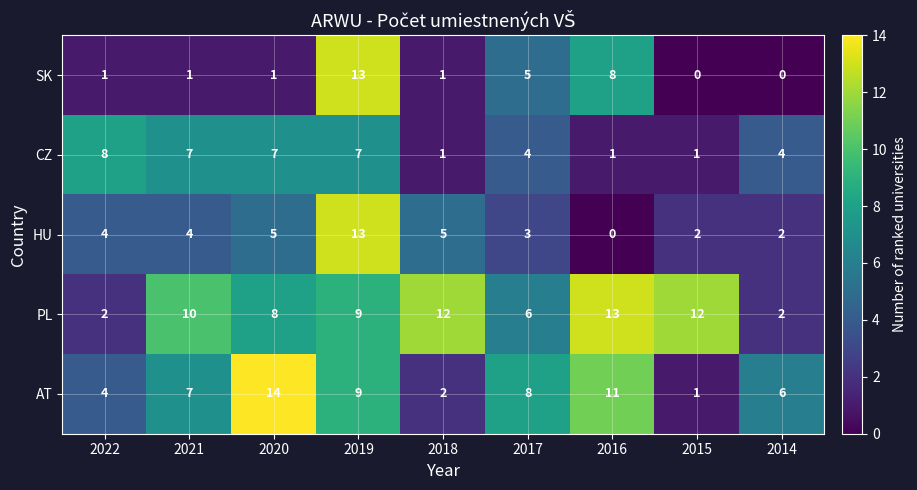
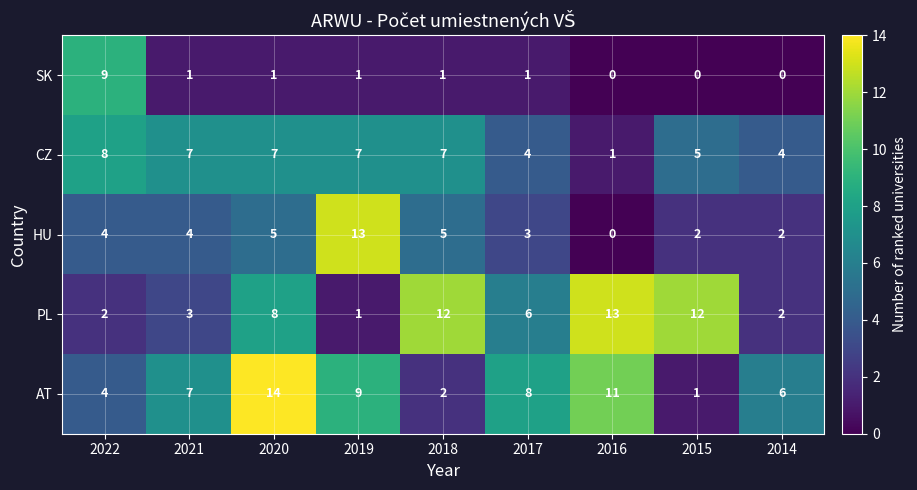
  {
    "SK": {
-     "2022": 1,
+     "2022": 9,
      "2021": 1,
      "2020": 1,
-     "2019": 13,
+     "2019": 1,
      "2018": 1,
-     "2017": 5,
-     "2016": 8,
+     "2017": 1,
+     "2016": 0,
      "2015": 0,
      "2014": 0
    },
    "CZ": {
      "2022": 8,
      "2021": 7,
      "2020": 7,
      "2019": 7,
-     "2018": 1,
+     "2018": 7,
      "2017": 4,
      "2016": 1,
-     "2015": 1,
+     "2015": 5,
      "2014": 4
    },
    "HU": {
      "2022": 4,
      "2021": 4,
      "2020": 5,
      "2019": 13,
      "2018": 5,
      "2017": 3,
      "2016": 0,
      "2015": 2,
      "2014": 2
    },
    "PL": {
      "2022": 2,
-     "2021": 10,
+     "2021": 3,
      "2020": 8,
-     "2019": 9,
+     "2019": 1,
      "2018": 12,
      "2017": 6,
      "2016": 13,
      "2015": 12,
      "2014": 2
    },
    "AT": {
      "2022": 4,
      "2021": 7,
      "2020": 14,
      "2019": 9,
      "2018": 2,
      "2017": 8,
      "2016": 11,
      "2015": 1,
      "2014": 6
    }
  }
